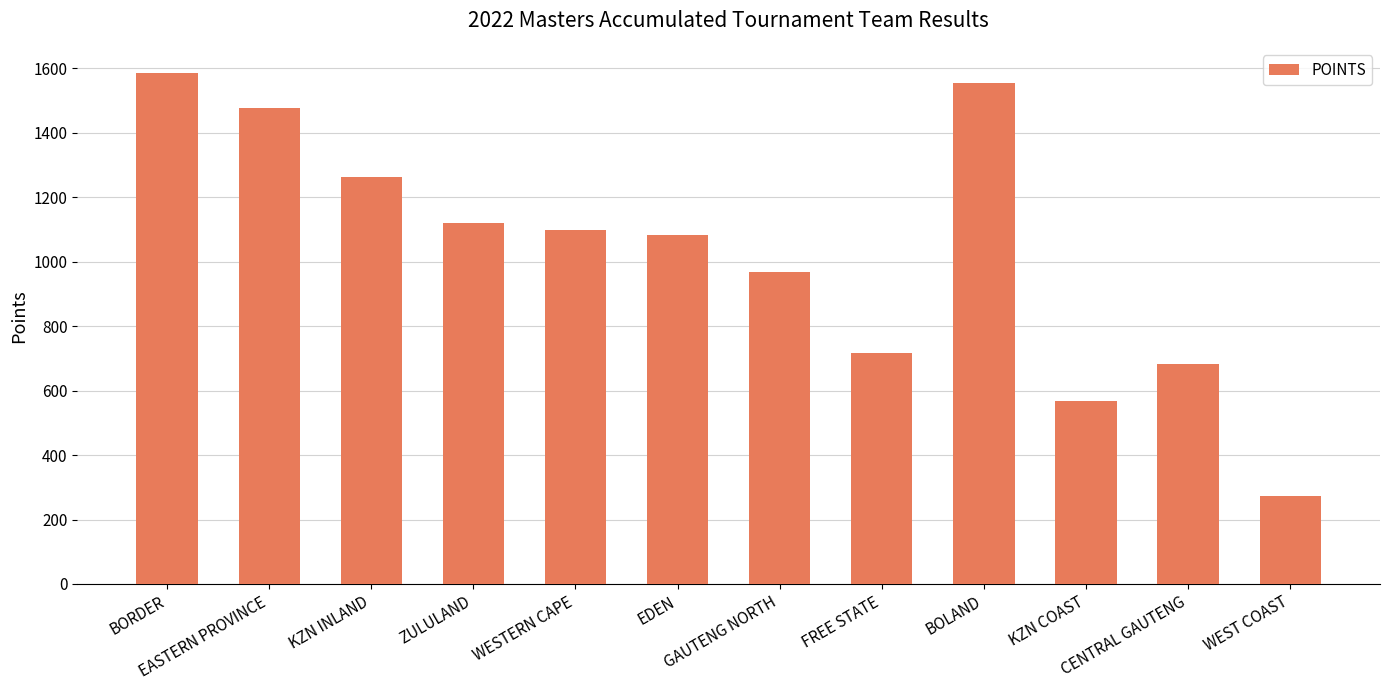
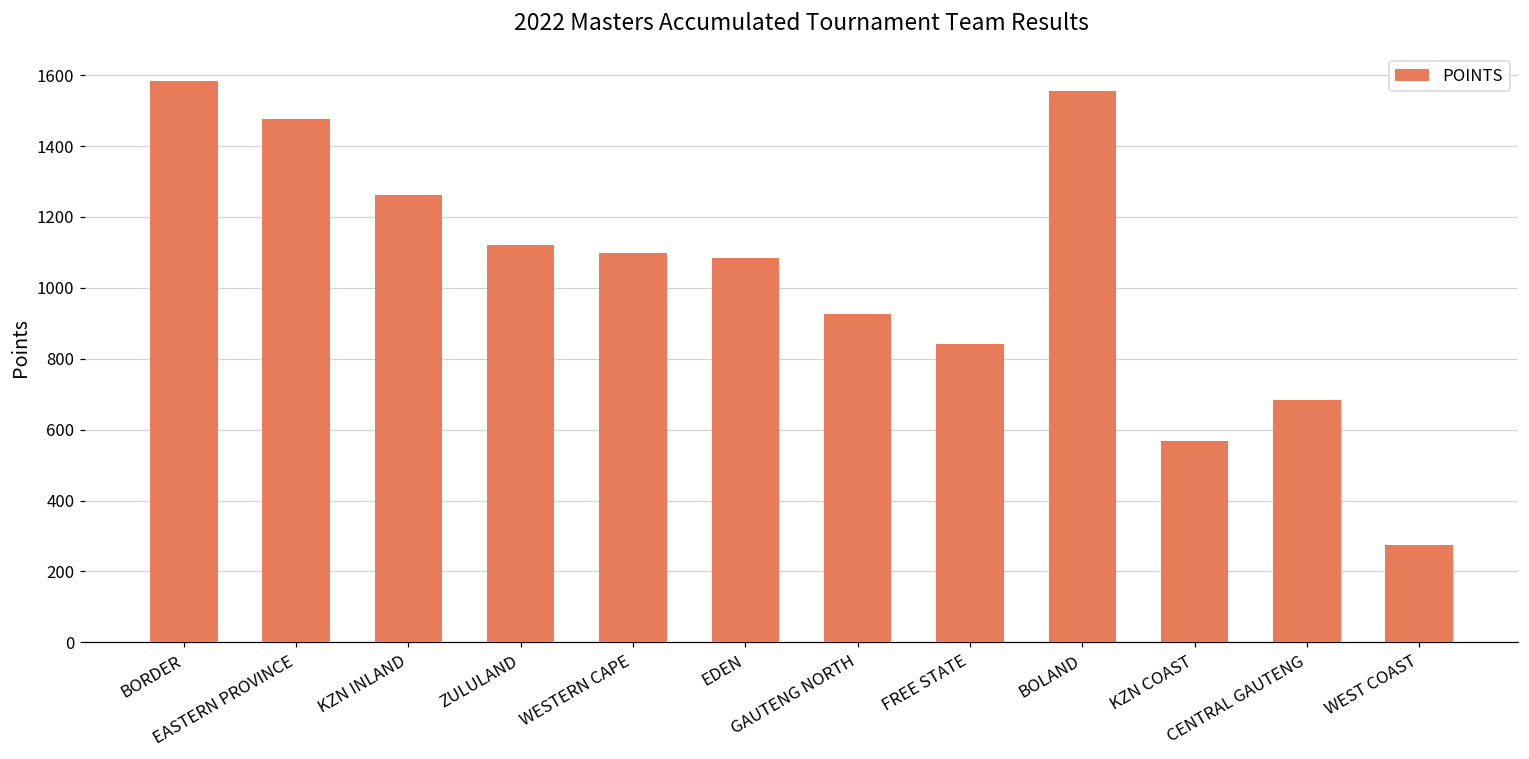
  {
    "BORDER": 1580,
    "EASTERN PROVINCE": 1480,
    "KZN INLAND": 1260,
    "ZULULAND": 1120,
    "WESTERN CAPE": 1100,
    "EDEN": 1080,
-   "GAUTENG NORTH": 970,
-   "FREE STATE": 720,
+   "GAUTENG NORTH": 930,
+   "FREE STATE": 840,
    "BOLAND": 1550,
    "KZN COAST": 570,
    "CENTRAL GAUTENG": 680,
    "WEST COAST": 270
  }
